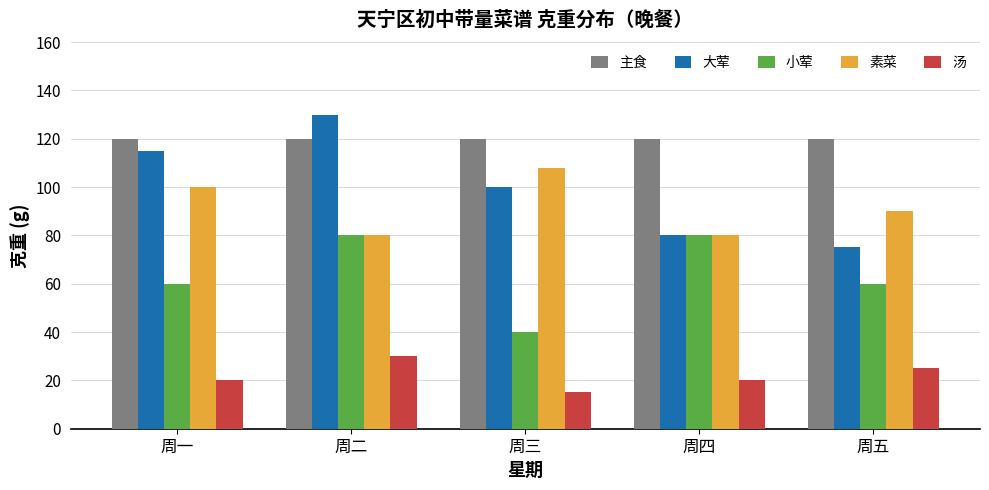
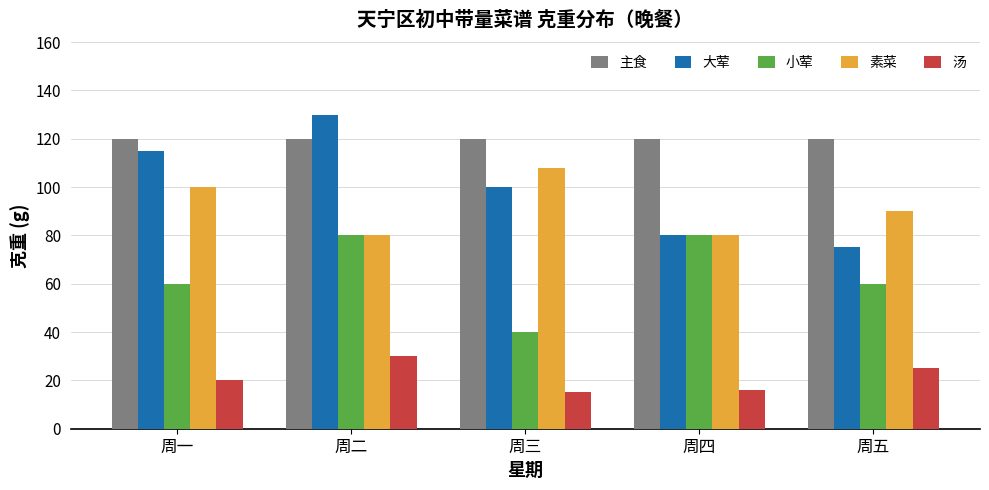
  {
    "主食": {
      "周一": 120,
      "周二": 120,
      "周三": 120,
      "周四": 120,
      "周五": 120
    },
    "大荤": {
      "周一": 115,
      "周二": 130,
      "周三": 100,
      "周四": 80,
      "周五": 75
    },
    "小荤": {
      "周一": 60,
      "周二": 80,
      "周三": 40,
      "周四": 80,
      "周五": 60
    },
    "素菜": {
      "周一": 100,
      "周二": 80,
      "周三": 108,
      "周四": 80,
      "周五": 90
    },
    "汤": {
      "周一": 20,
      "周二": 30,
      "周三": 15,
-     "周四": 20,
+     "周四": 16,
      "周五": 25
    }
  }
